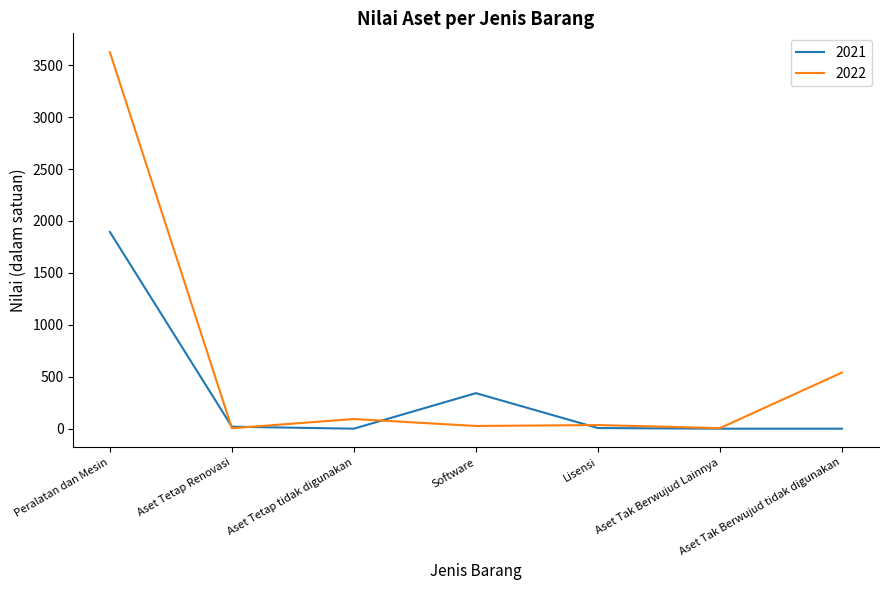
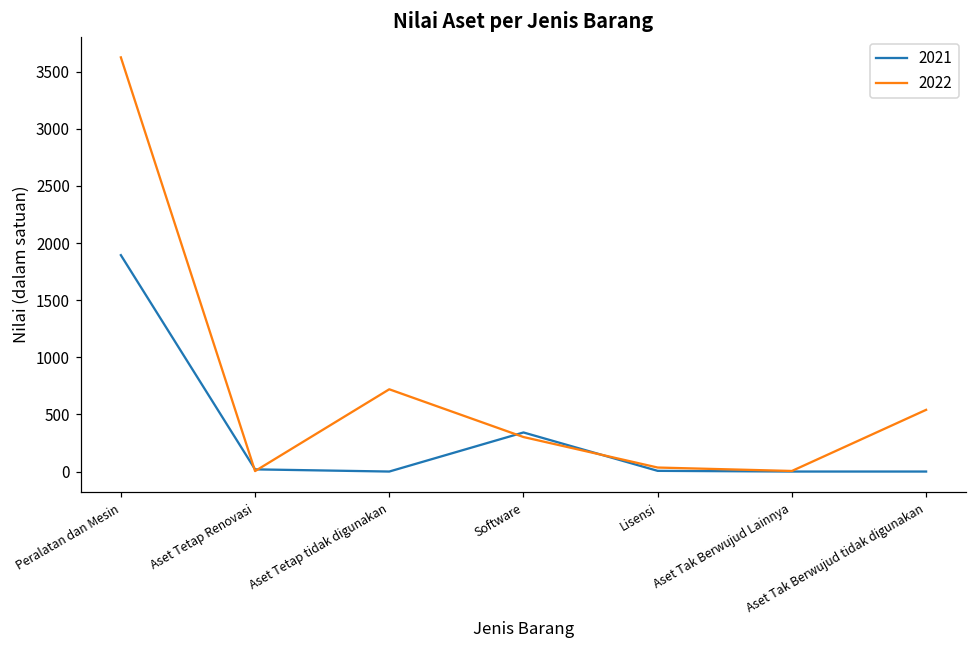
  {
    "2021": {
      "Peralatan dan Mesin": 1890,
      "Aset Tetap tidak digunakan": 0,
      "Software": 340,
      "Lisensi": 10,
      "Aset Tak Berwujud tidak digunakan": 0
    },
    "2022": {
      "Peralatan dan Mesin": 3630,
-     "Aset Tetap tidak digunakan": 90,
-     "Software": 30,
+     "Aset Tetap tidak digunakan": 720,
+     "Software": 300,
      "Lisensi": 40,
      "Aset Tak Berwujud tidak digunakan": 540
    }
  }
